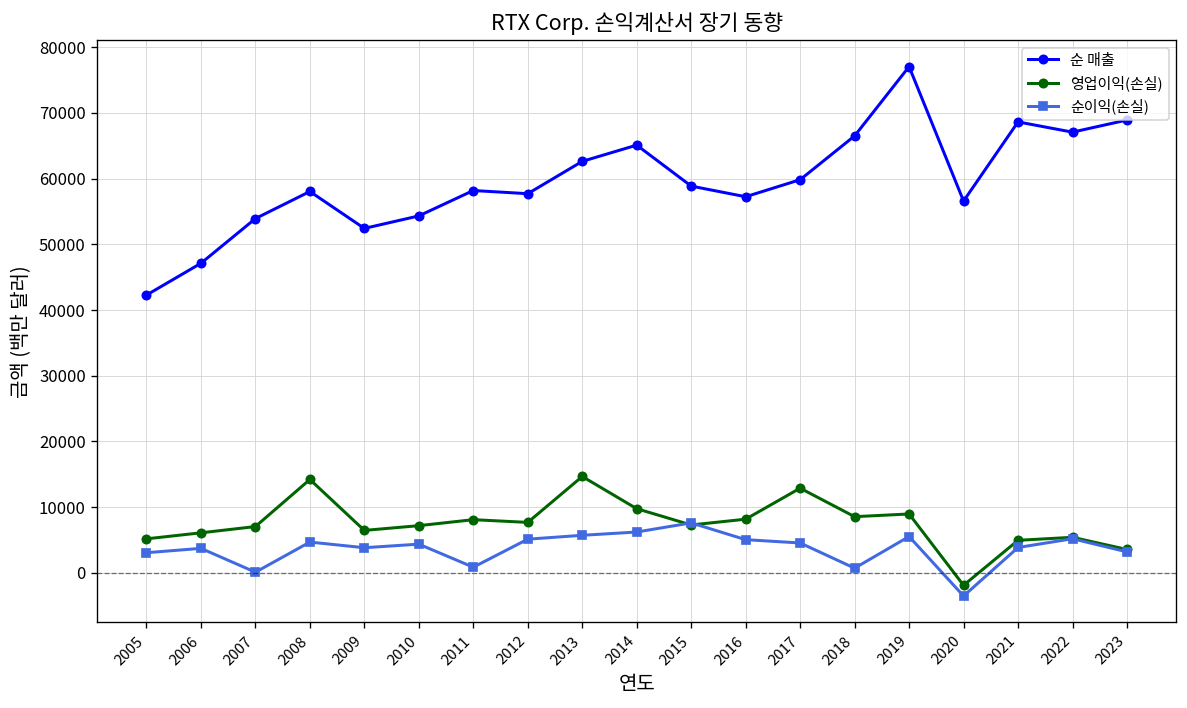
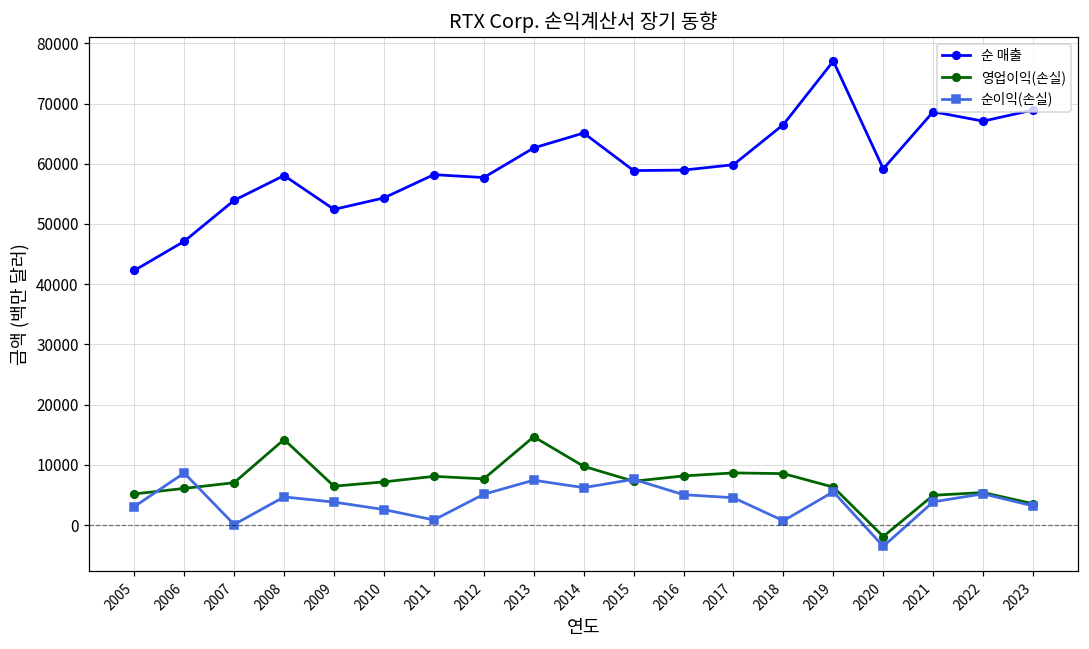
  {
    "순 매출": {
      "2005": 42000,
      "2006": 47000,
      "2007": 54000,
      "2008": 58000,
      "2009": 52000,
      "2010": 54000,
      "2011": 58000,
      "2012": 58000,
      "2013": 63000,
      "2014": 65000,
      "2015": 59000,
-     "2016": 57000,
+     "2016": 59000,
      "2017": 60000,
      "2018": 67000,
      "2019": 77000,
-     "2020": 57000,
+     "2020": 59000,
      "2021": 69000,
      "2022": 67000
    },
    "영업이익(손실)": {
      "2005": 5000,
      "2006": 6000,
      "2007": 7000,
      "2008": 14000,
      "2009": 6000,
      "2010": 7000,
      "2011": 8000,
      "2012": 8000,
      "2013": 15000,
      "2014": 10000,
      "2016": 8000,
-     "2017": 13000,
+     "2017": 9000,
      "2018": 9000,
-     "2019": 9000,
+     "2019": 6000,
      "2020": -2000,
      "2021": 5000
    },
    "순이익(손실)": {
      "2005": 3000,
-     "2006": 4000,
+     "2006": 9000,
      "2007": 0,
      "2008": 5000,
      "2009": 4000,
-     "2010": 4000,
+     "2010": 3000,
      "2011": 1000,
      "2012": 5000,
-     "2013": 6000,
+     "2013": 7000,
      "2014": 6000,
      "2016": 5000,
      "2017": 5000,
      "2018": 1000,
      "2019": 6000,
      "2020": -4000,
      "2021": 4000
    }
  }
